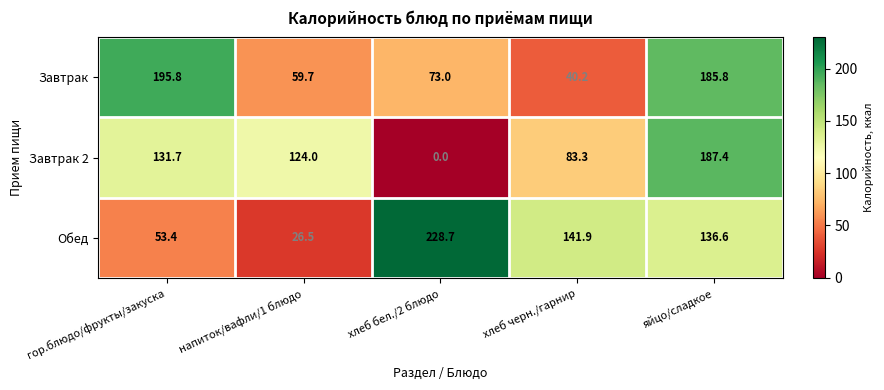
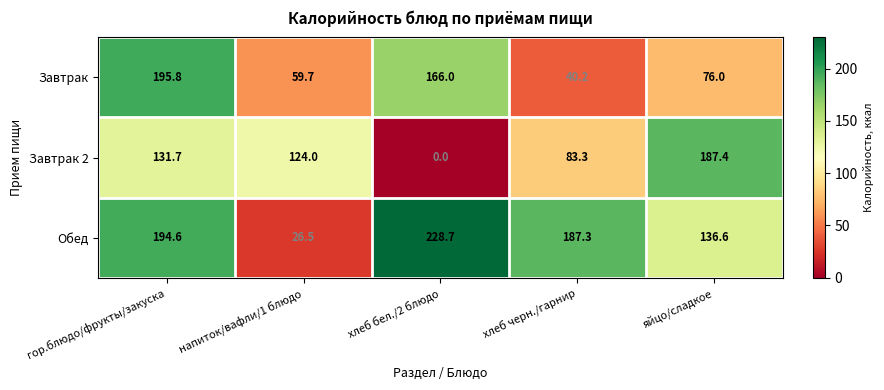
  {
    "Завтрак": {
      "гор.блюдо/фрукты/закуска": 195.8,
      "напиток/вафли/1 блюдо": 59.7,
-     "хлеб бел./2 блюдо": 73.0,
+     "хлеб бел./2 блюдо": 166.0,
      "хлеб черн./гарнир": 40.2,
-     "яйцо/сладкое": 185.8
+     "яйцо/сладкое": 76.0
    },
    "Завтрак 2": {
      "гор.блюдо/фрукты/закуска": 131.7,
      "напиток/вафли/1 блюдо": 124.0,
      "хлеб бел./2 блюдо": 0.0,
      "хлеб черн./гарнир": 83.3,
      "яйцо/сладкое": 187.4
    },
    "Обед": {
-     "гор.блюдо/фрукты/закуска": 53.4,
+     "гор.блюдо/фрукты/закуска": 194.6,
      "напиток/вафли/1 блюдо": 26.5,
      "хлеб бел./2 блюдо": 228.7,
-     "хлеб черн./гарнир": 141.9,
+     "хлеб черн./гарнир": 187.3,
      "яйцо/сладкое": 136.6
    }
  }
